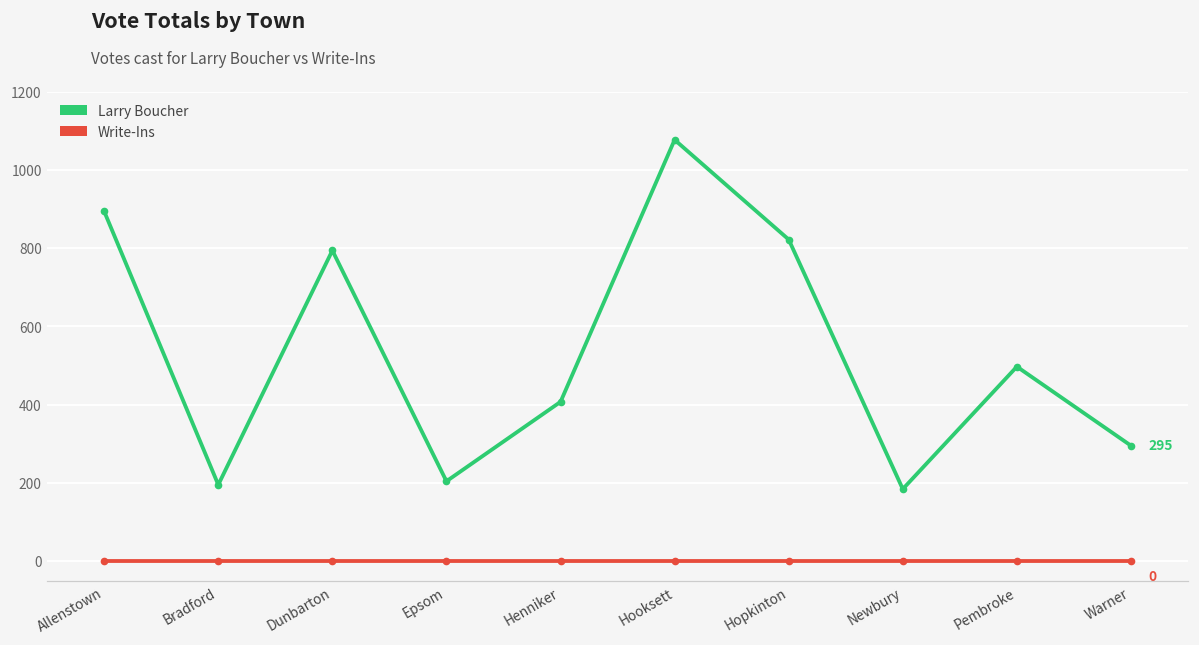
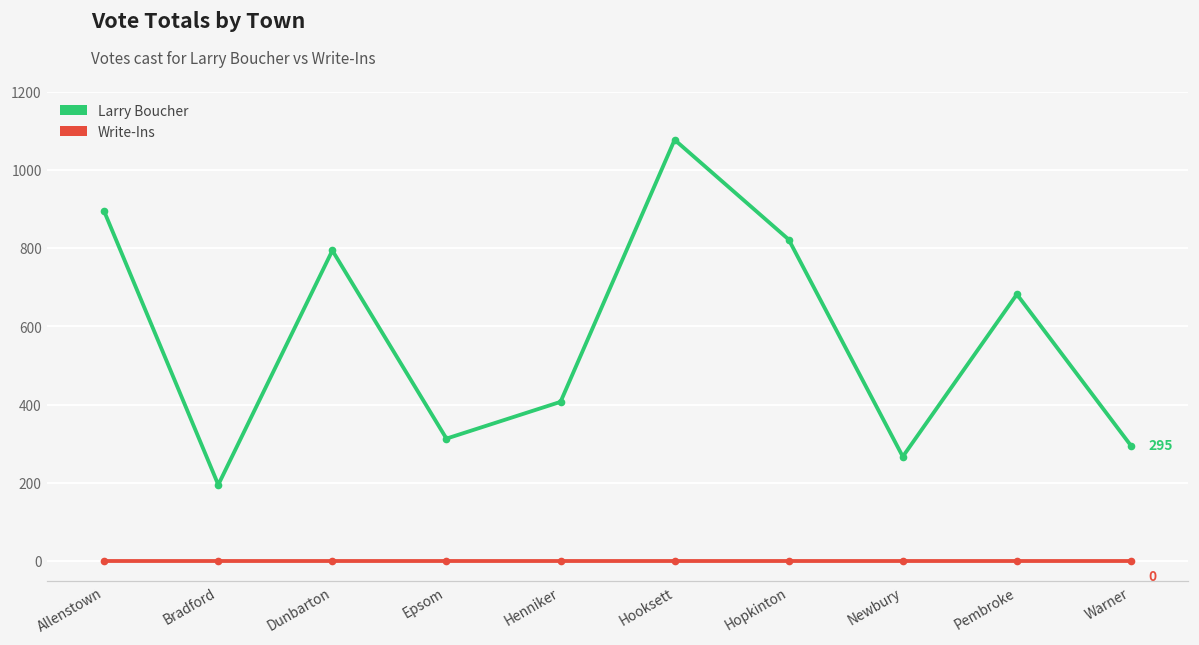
  {
    "Larry Boucher": {
      "Allenstown": 890,
      "Bradford": 200,
      "Dunbarton": 790,
-     "Epsom": 200,
+     "Epsom": 310,
      "Henniker": 410,
      "Hooksett": 1080,
      "Hopkinton": 820,
-     "Newbury": 180,
-     "Pembroke": 500
+     "Newbury": 270,
+     "Pembroke": 680
    },
    "Write-Ins": {
      "Warner": 0
    }
  }
